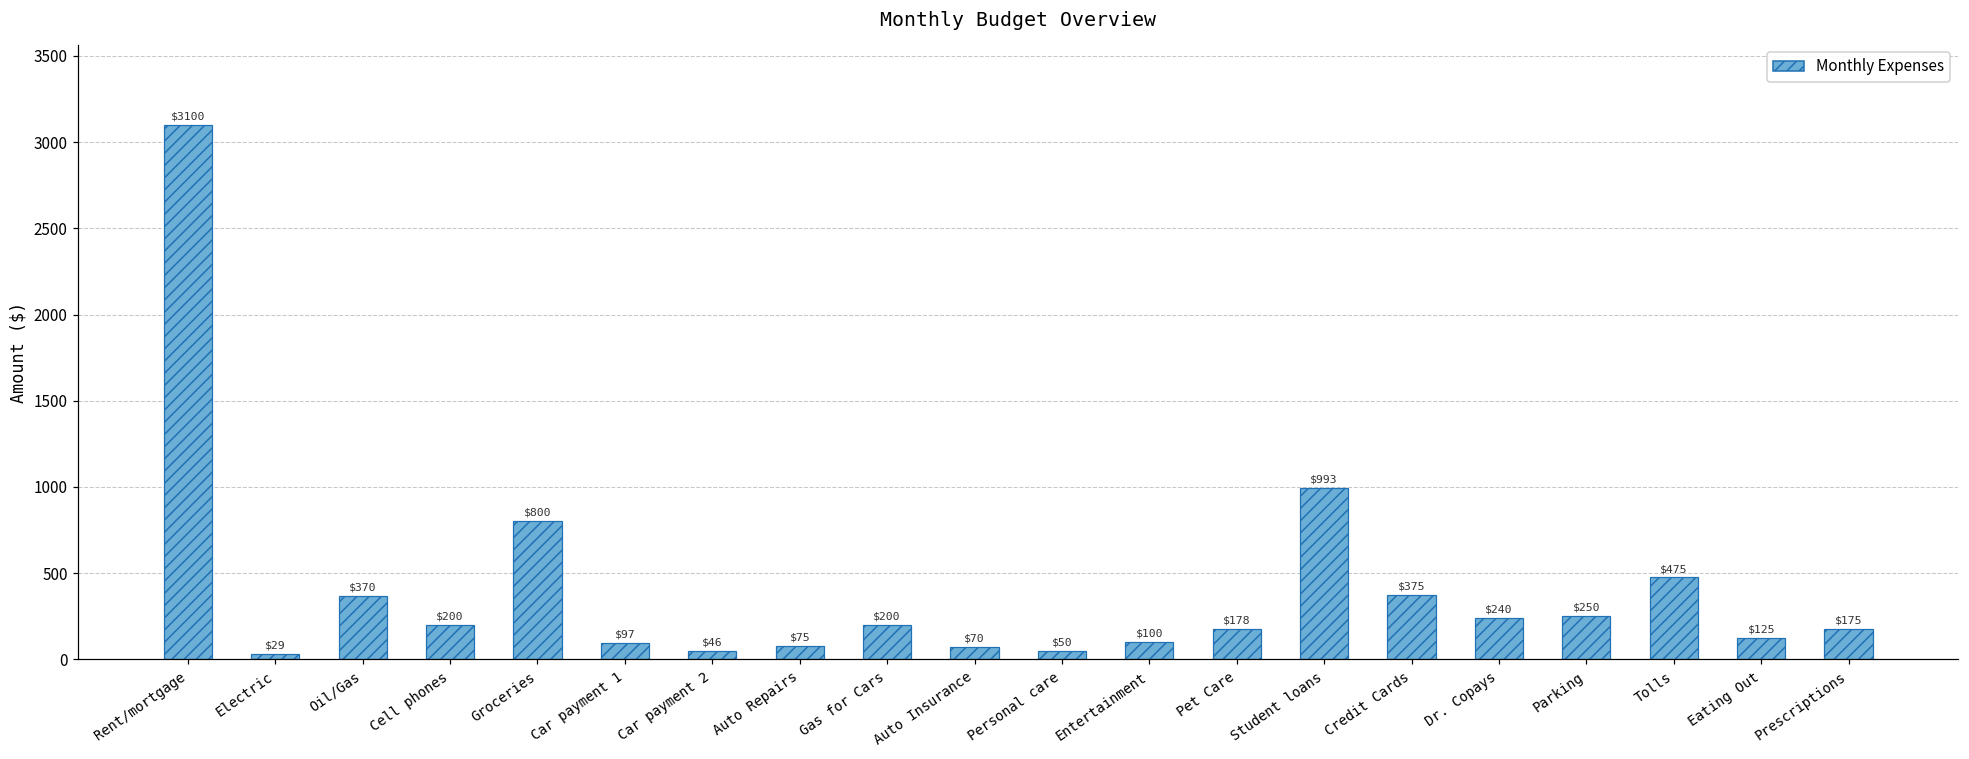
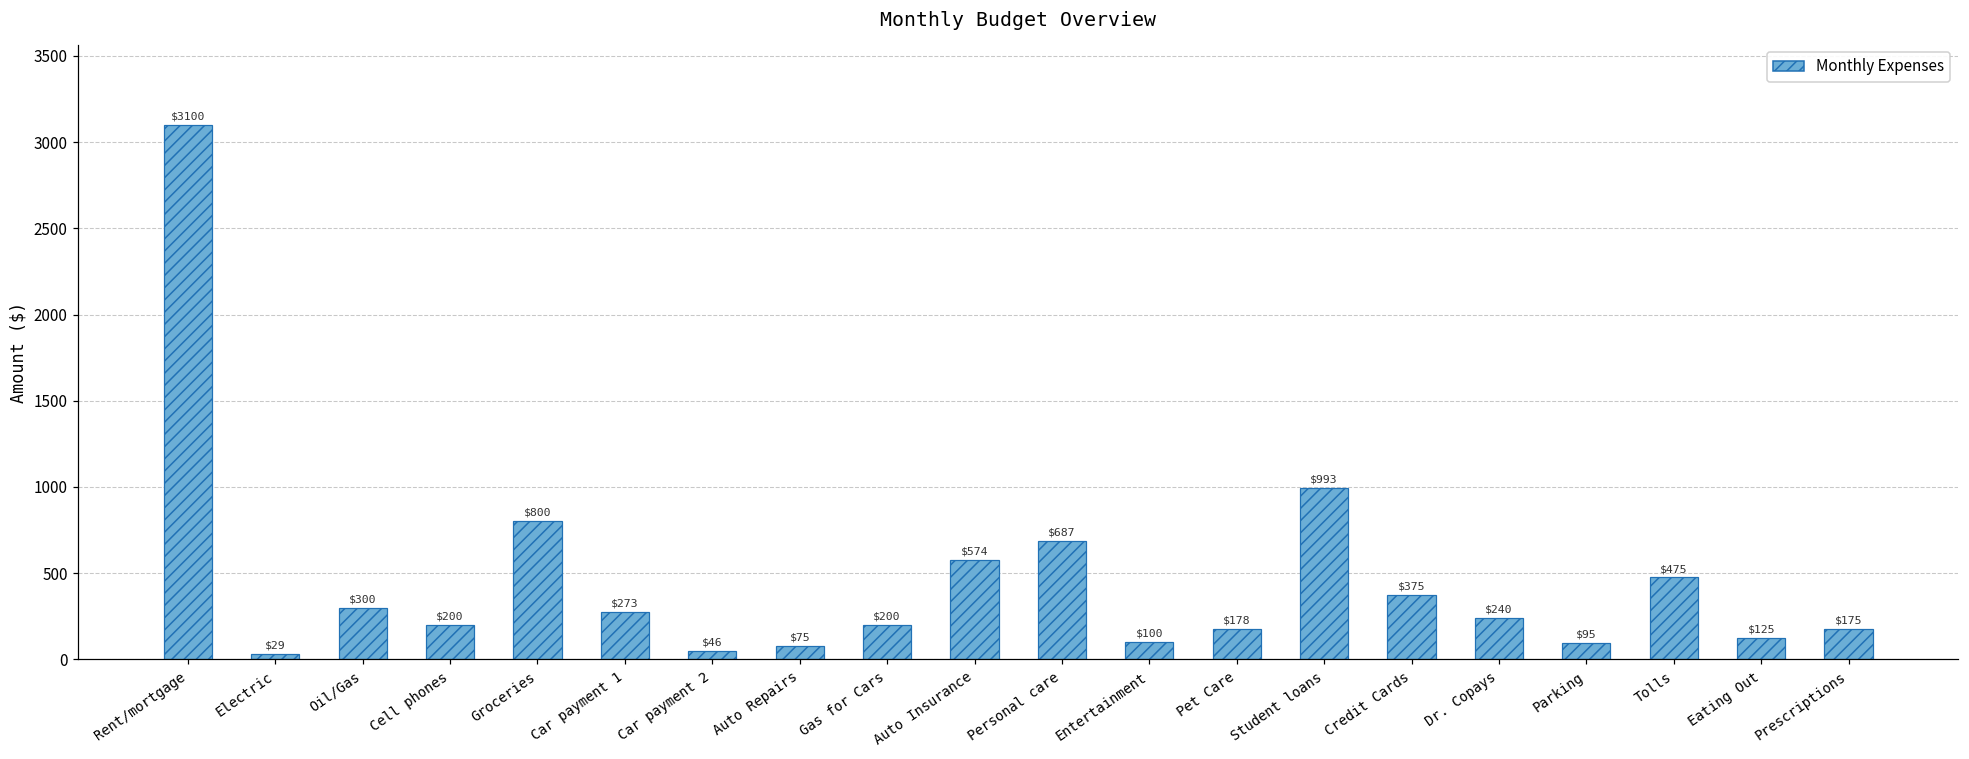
  {
    "Rent/mortgage": "$3100",
    "Electric": "$29",
-   "Oil/Gas": "$370",
+   "Oil/Gas": "$300",
    "Cell phones": "$200",
    "Groceries": "$800",
-   "Car payment 1": "$97",
+   "Car payment 1": "$273",
    "Car payment 2": "$46",
    "Auto Repairs": "$75",
    "Gas for Cars": "$200",
-   "Auto Insurance": "$70",
-   "Personal care": "$50",
+   "Auto Insurance": "$574",
+   "Personal care": "$687",
    "Entertainment": "$100",
    "Pet Care": "$178",
    "Student loans": "$993",
    "Credit Cards": "$375",
    "Dr. Copays": "$240",
-   "Parking": "$250",
+   "Parking": "$95",
    "Tolls": "$475",
    "Eating Out": "$125",
    "Prescriptions": "$175"
  }
